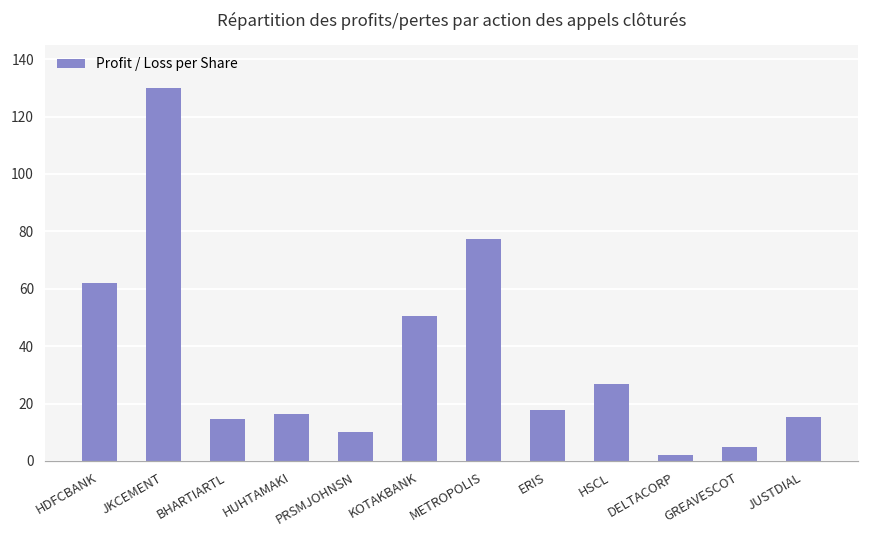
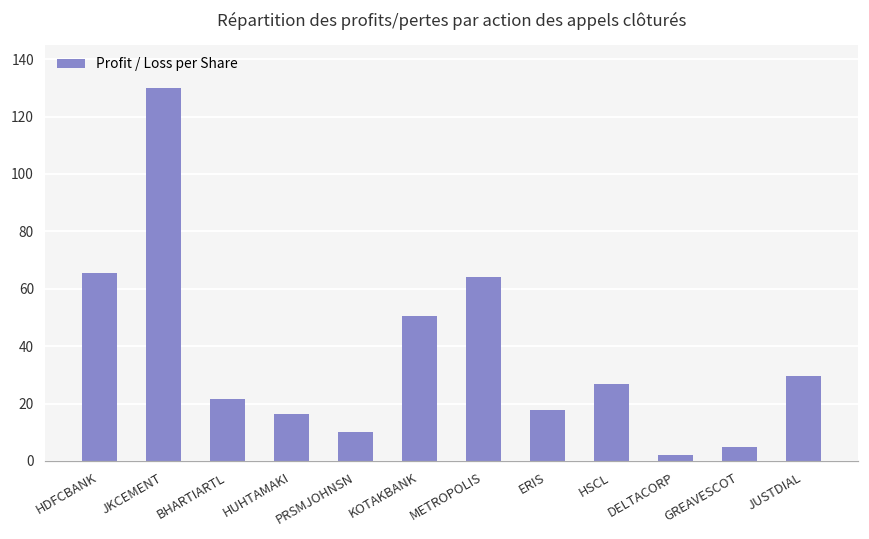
  {
-   "HDFCBANK": 62,
+   "HDFCBANK": 66,
    "JKCEMENT": 130,
-   "BHARTIARTL": 15,
+   "BHARTIARTL": 22,
    "HUHTAMAKI": 17,
    "PRSMJOHNSN": 10,
    "KOTAKBANK": 51,
-   "METROPOLIS": 78,
+   "METROPOLIS": 64,
    "ERIS": 18,
    "HSCL": 27,
    "DELTACORP": 2,
    "GREAVESCOT": 5,
-   "JUSTDIAL": 15
+   "JUSTDIAL": 30
  }
